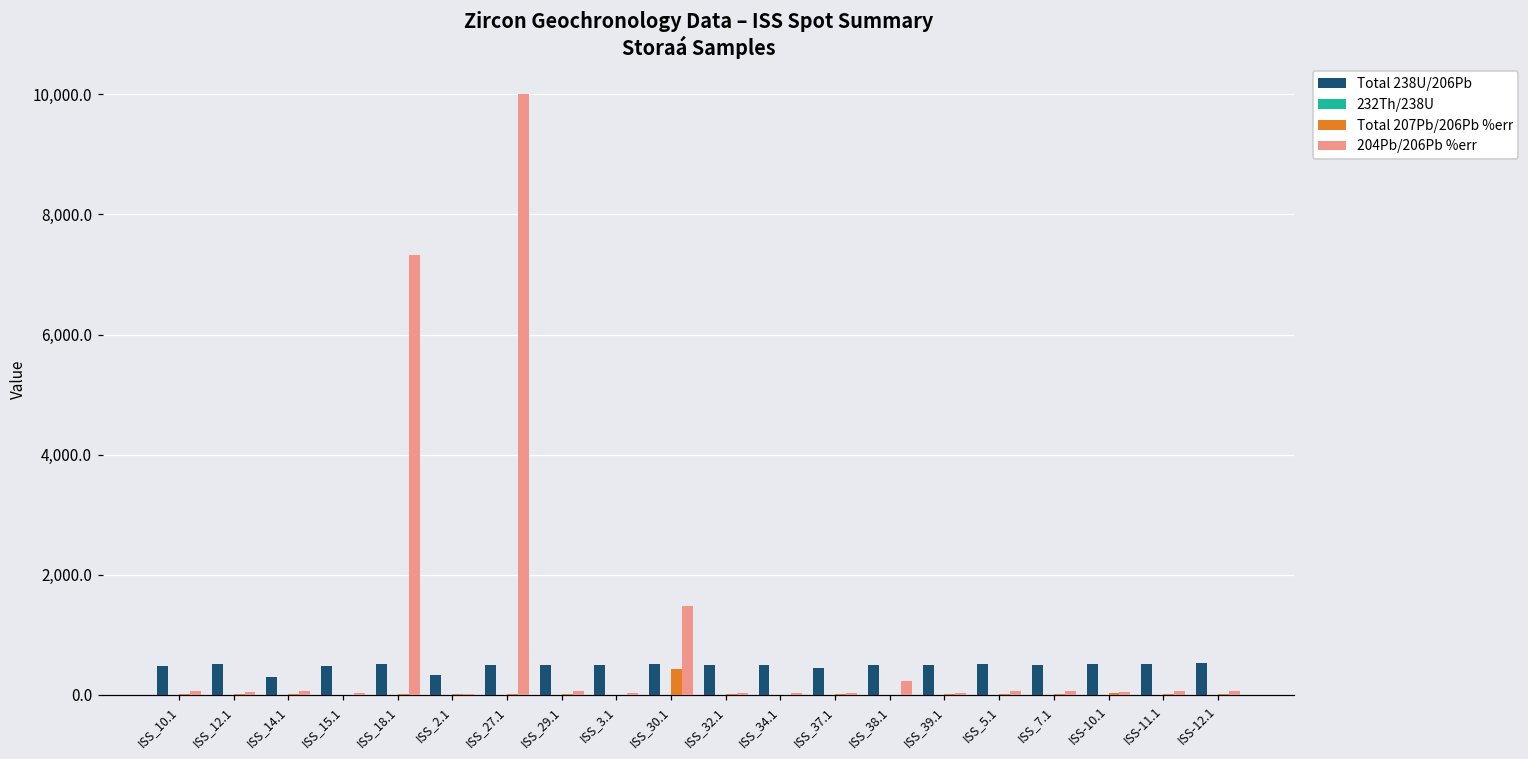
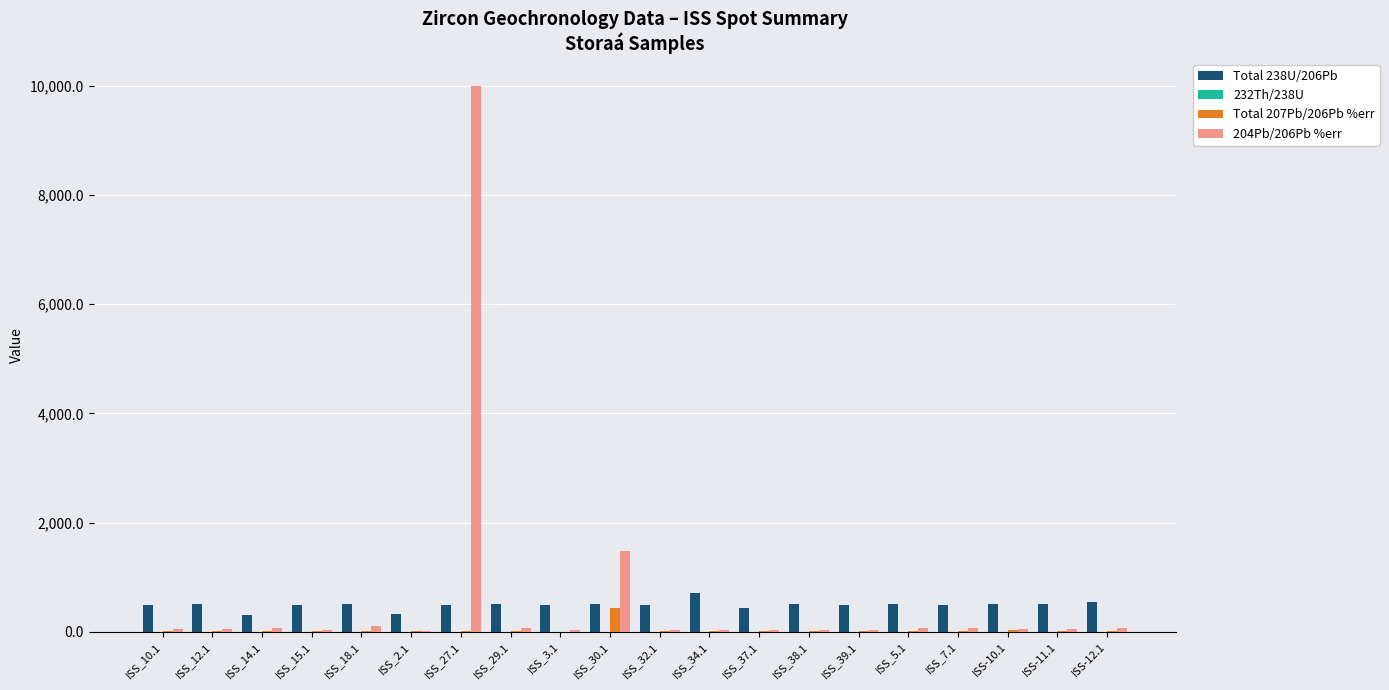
  {
    "Total 238U/206Pb": {
      "ISS_10.1": "500",
      "ISS_12.1": "500",
      "ISS_14.1": "300",
      "ISS_15.1": "500",
      "ISS_18.1": "500",
      "ISS_2.1": "300",
      "ISS_27.1": "500",
      "ISS_29.1": "500",
      "ISS_3.1": "500",
      "ISS_30.1": "500",
      "ISS_32.1": "500",
-     "ISS_34.1": "500",
+     "ISS_34.1": "700",
      "ISS_37.1": "400",
      "ISS_38.1": "500",
      "ISS_39.1": "500",
      "ISS_5.1": "500",
      "ISS_7.1": "500",
      "ISS-10.1": "500",
      "ISS-11.1": "500",
      "ISS-12.1": "500"
    },
    "Total 207Pb/206Pb %err": {
      "ISS_30.1": "400"
    },
    "204Pb/206Pb %err": {
      "ISS_10.1": "100",
      "ISS_12.1": "100",
      "ISS_14.1": "100",
-     "ISS_18.1": "7,300",
+     "ISS_18.1": "100",
      "ISS_27.1": "10,000",
      "ISS_29.1": "100",
      "ISS_30.1": "1,500",
-     "ISS_38.1": "200",
+     "ISS_38.1": "0",
      "ISS_5.1": "100",
      "ISS_7.1": "100",
      "ISS-10.1": "100",
      "ISS-11.1": "100",
      "ISS-12.1": "100"
    }
  }
